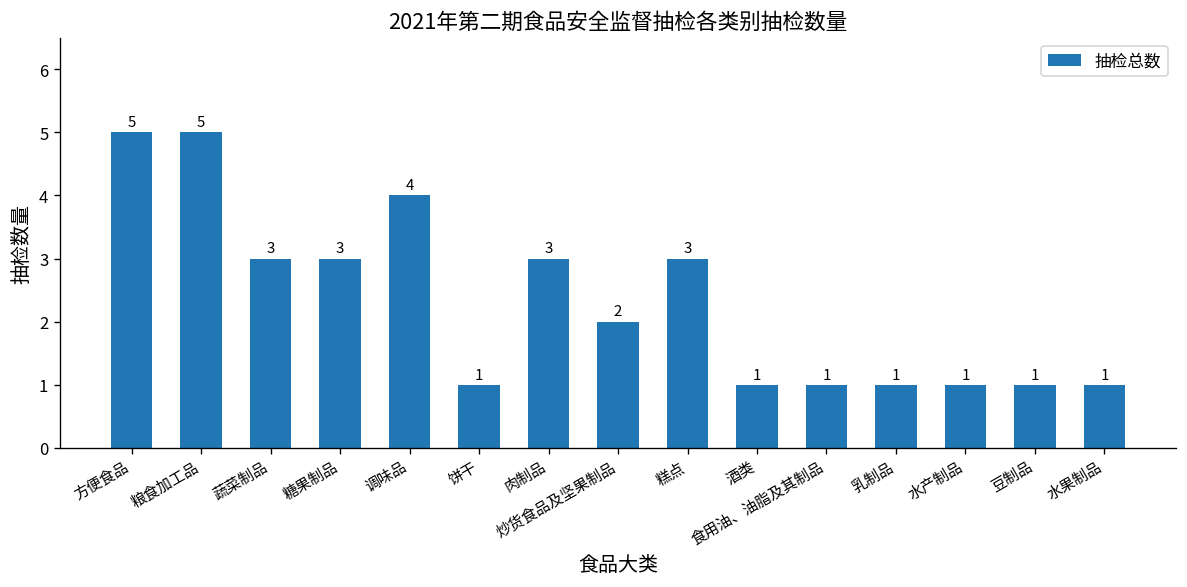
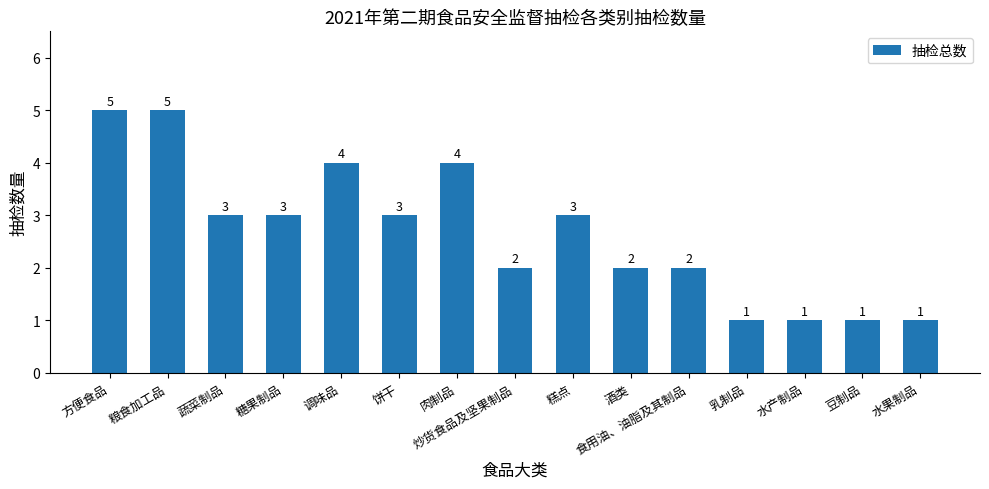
  {
    "方便食品": 5,
    "粮食加工品": 5,
    "蔬菜制品": 3,
    "糖果制品": 3,
    "调味品": 4,
-   "饼干": 1,
-   "肉制品": 3,
+   "饼干": 3,
+   "肉制品": 4,
    "炒货食品及坚果制品": 2,
    "糕点": 3,
-   "酒类": 1,
-   "食用油、油脂及其制品": 1,
+   "酒类": 2,
+   "食用油、油脂及其制品": 2,
    "乳制品": 1,
    "水产制品": 1,
    "豆制品": 1,
    "水果制品": 1
  }
